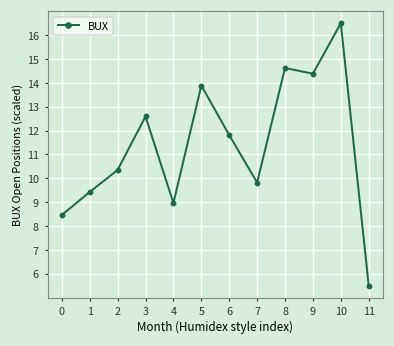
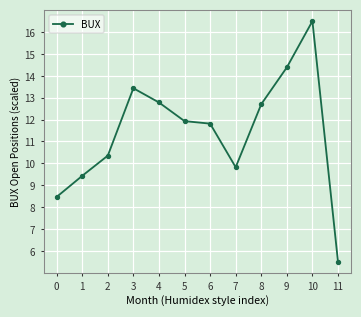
  {
    "0": 8.5,
    "1": 9.4,
    "2": 10.4,
-   "3": 12.6,
-   "4": 9.0,
-   "5": 13.9,
+   "3": 13.4,
+   "4": 12.8,
+   "5": 11.9,
    "6": 11.8,
    "7": 9.8,
-   "8": 14.6,
+   "8": 12.7,
    "9": 14.4,
    "10": 16.5,
    "11": 5.5
  }
